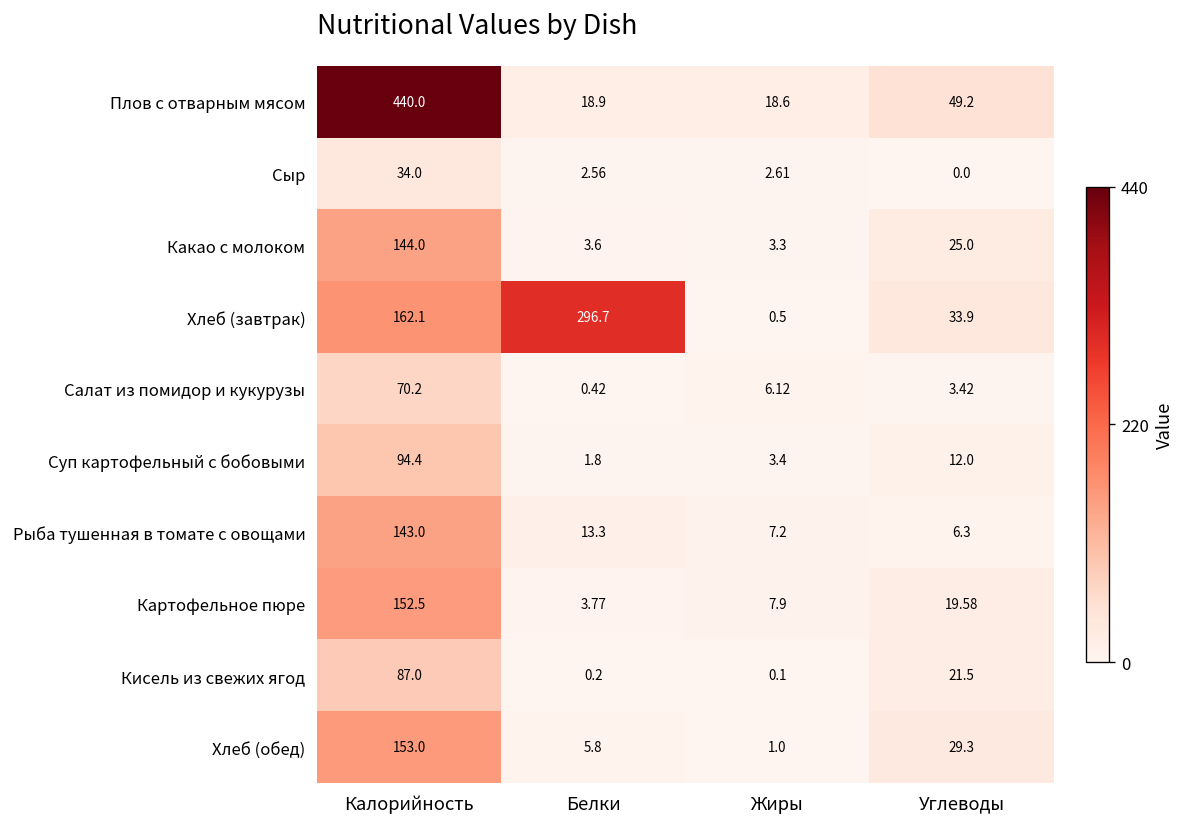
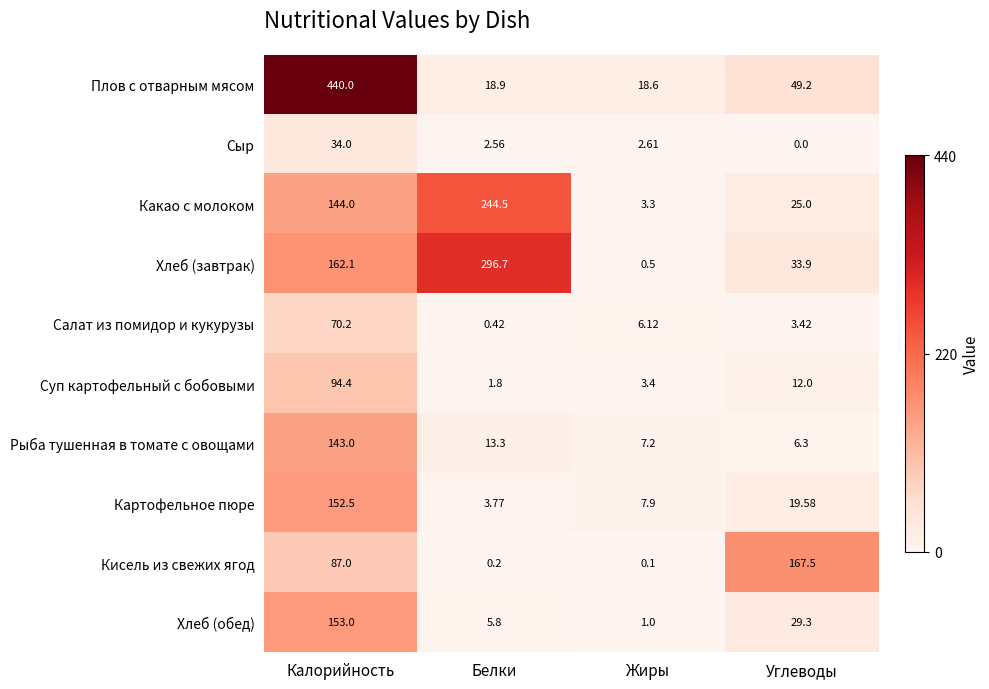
  {
    "Плов с отварным мясом": {
      "Калорийность": 440.0,
      "Белки": 18.9,
      "Жиры": 18.6,
      "Углеводы": 49.2
    },
    "Сыр": {
      "Калорийность": 34.0,
      "Белки": 2.56,
      "Жиры": 2.61,
      "Углеводы": 0.0
    },
    "Какао с молоком": {
      "Калорийность": 144.0,
-     "Белки": 3.6,
+     "Белки": 244.5,
      "Жиры": 3.3,
      "Углеводы": 25.0
    },
    "Хлеб (завтрак)": {
      "Калорийность": 162.1,
      "Белки": 296.7,
      "Жиры": 0.5,
      "Углеводы": 33.9
    },
    "Салат из помидор и кукурузы": {
      "Калорийность": 70.2,
      "Белки": 0.42,
      "Жиры": 6.12,
      "Углеводы": 3.42
    },
    "Суп картофельный с бобовыми": {
      "Калорийность": 94.4,
      "Белки": 1.8,
      "Жиры": 3.4,
      "Углеводы": 12.0
    },
    "Рыба тушенная в томате с овощами": {
      "Калорийность": 143.0,
      "Белки": 13.3,
      "Жиры": 7.2,
      "Углеводы": 6.3
    },
    "Картофельное пюре": {
      "Калорийность": 152.5,
      "Белки": 3.77,
      "Жиры": 7.9,
      "Углеводы": 19.58
    },
    "Кисель из свежих ягод": {
      "Калорийность": 87.0,
      "Белки": 0.2,
      "Жиры": 0.1,
-     "Углеводы": 21.5
+     "Углеводы": 167.5
    },
    "Хлеб (обед)": {
      "Калорийность": 153.0,
      "Белки": 5.8,
      "Жиры": 1.0,
      "Углеводы": 29.3
    }
  }
